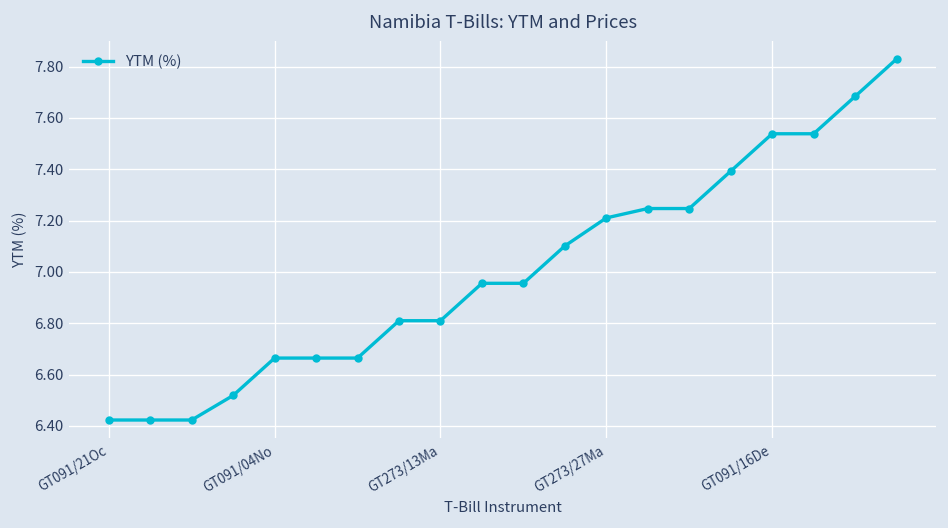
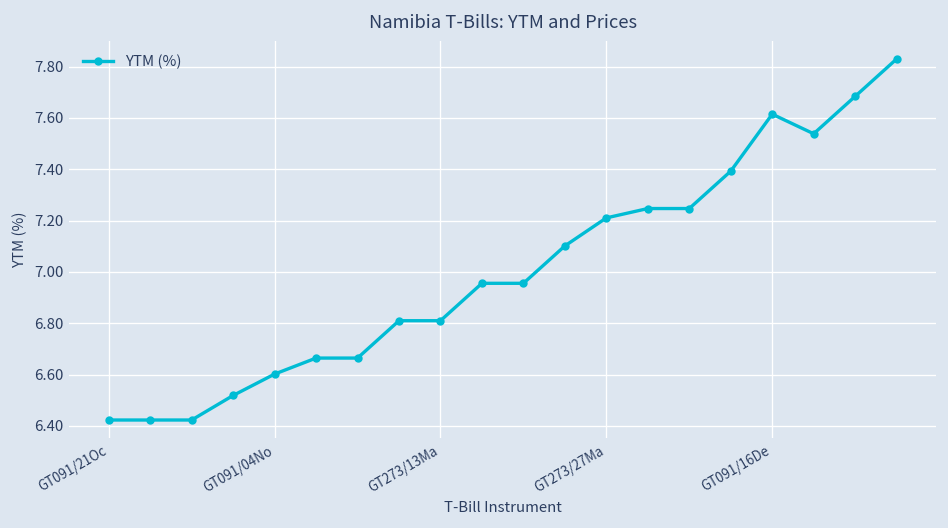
  {
    "GT091/21Oc": 6.42,
-   "GT091/04No": 6.66,
+   "GT091/04No": 6.60,
    "GT273/13Ma": 6.81,
    "GT273/27Ma": 7.21,
-   "GT091/16De": 7.54
+   "GT091/16De": 7.61
  }
